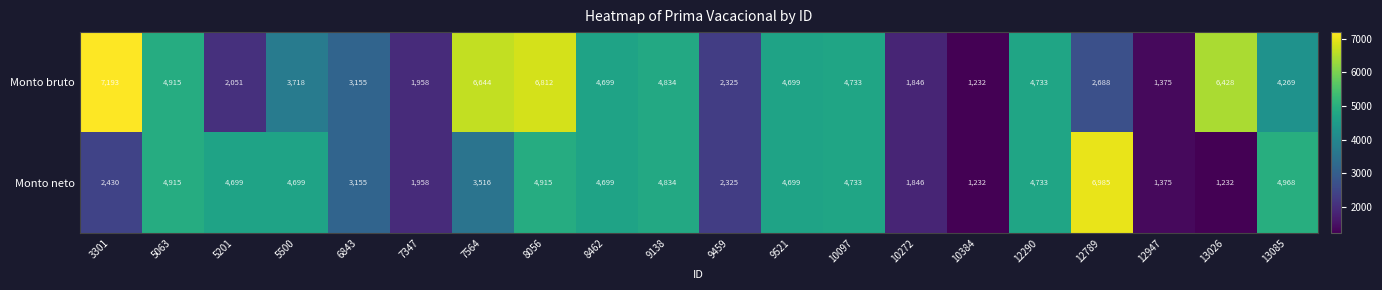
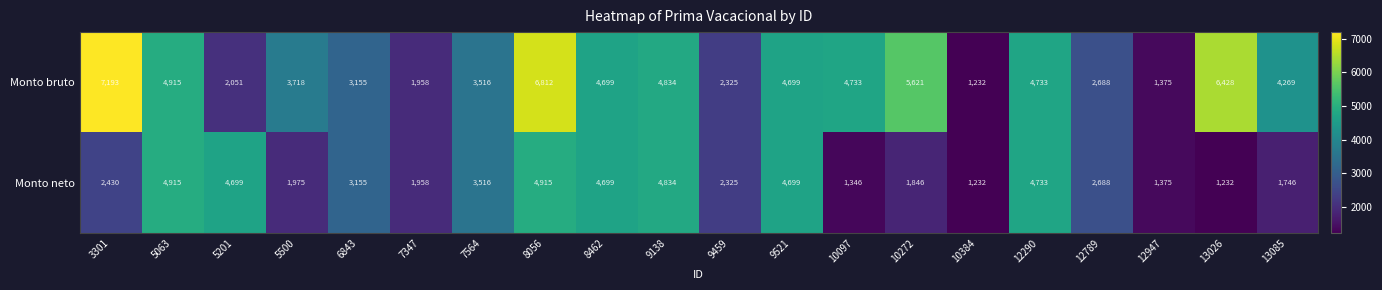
  {
    "Monto bruto": {
      "3301": "7,193",
      "5063": "4,915",
      "5201": "2,051",
      "5500": "3,718",
      "6843": "3,155",
      "7347": "1,958",
-     "7564": "6,644",
+     "7564": "3,516",
      "8056": "6,812",
      "8462": "4,699",
      "9138": "4,834",
      "9459": "2,325",
      "9521": "4,699",
      "10097": "4,733",
-     "10272": "1,846",
+     "10272": "5,621",
      "10384": "1,232",
      "12290": "4,733",
      "12789": "2,688",
      "12947": "1,375",
      "13026": "6,428",
      "13085": "4,269"
    },
    "Monto neto": {
      "3301": "2,430",
      "5063": "4,915",
      "5201": "4,699",
-     "5500": "4,699",
+     "5500": "1,975",
      "6843": "3,155",
      "7347": "1,958",
      "7564": "3,516",
      "8056": "4,915",
      "8462": "4,699",
      "9138": "4,834",
      "9459": "2,325",
      "9521": "4,699",
-     "10097": "4,733",
+     "10097": "1,346",
      "10272": "1,846",
      "10384": "1,232",
      "12290": "4,733",
-     "12789": "6,985",
+     "12789": "2,688",
      "12947": "1,375",
      "13026": "1,232",
-     "13085": "4,968"
+     "13085": "1,746"
    }
  }
